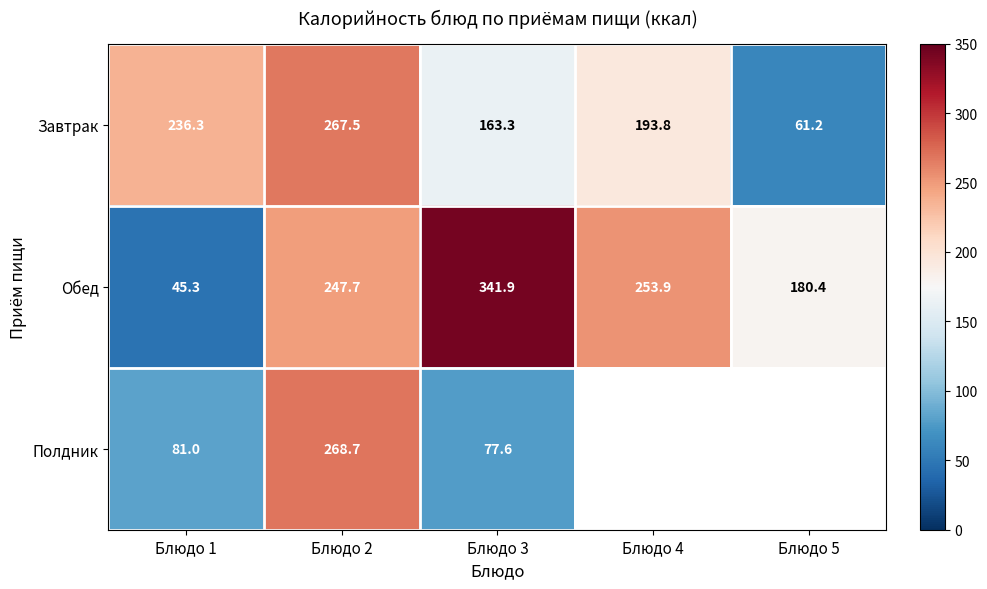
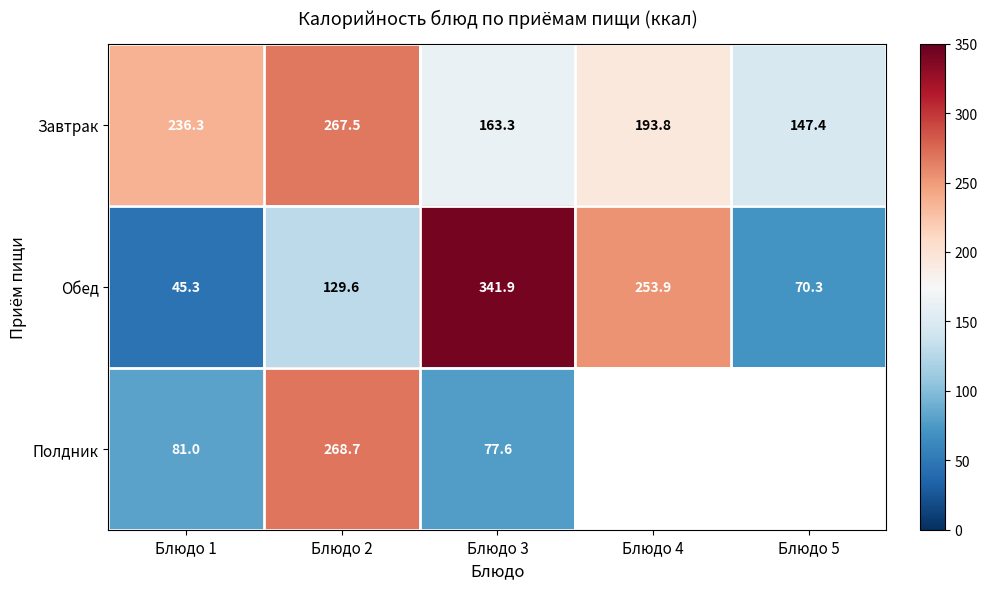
  {
    "Завтрак": {
      "Блюдо 1": 236.3,
      "Блюдо 2": 267.5,
      "Блюдо 3": 163.3,
      "Блюдо 4": 193.8,
-     "Блюдо 5": 61.2
+     "Блюдо 5": 147.4
    },
    "Обед": {
      "Блюдо 1": 45.3,
-     "Блюдо 2": 247.7,
+     "Блюдо 2": 129.6,
      "Блюдо 3": 341.9,
      "Блюдо 4": 253.9,
-     "Блюдо 5": 180.4
+     "Блюдо 5": 70.3
    },
    "Полдник": {
      "Блюдо 1": 81.0,
      "Блюдо 2": 268.7,
      "Блюдо 3": 77.6
    }
  }
